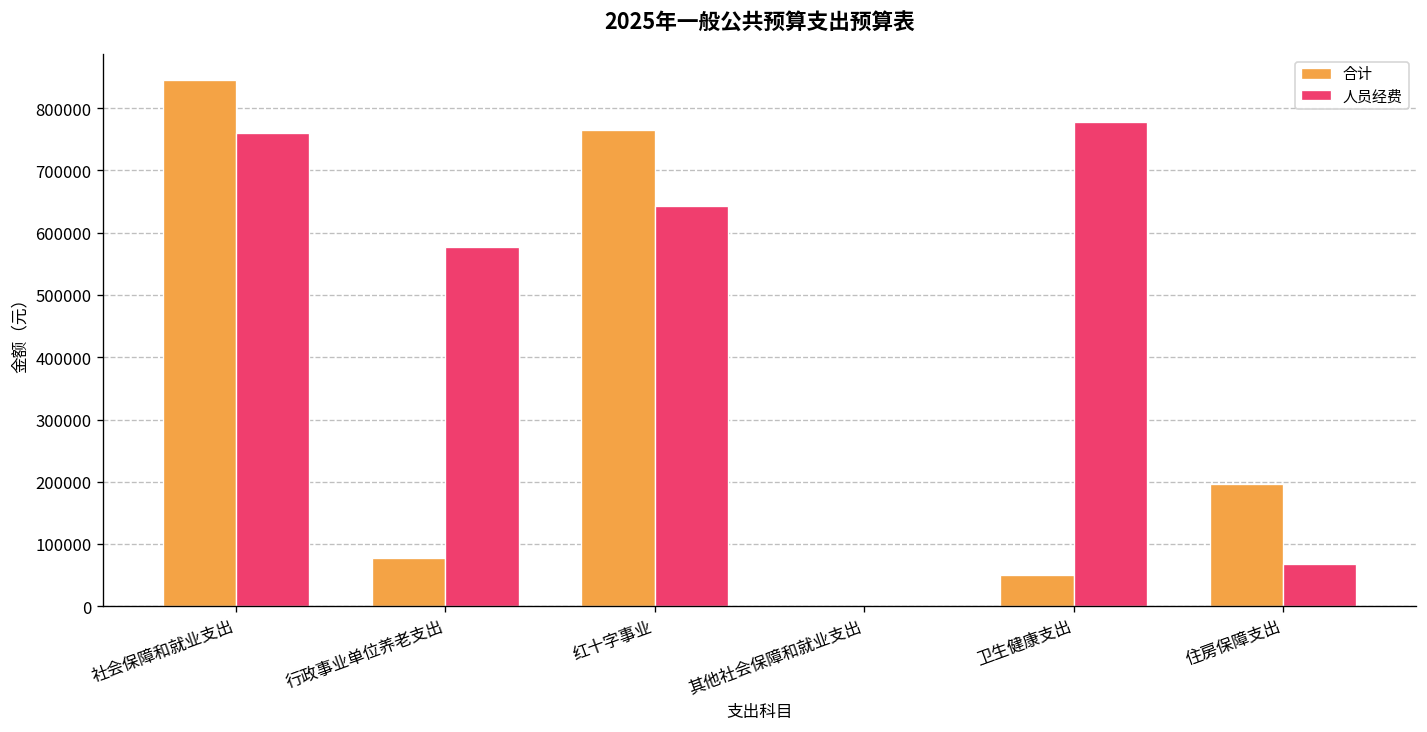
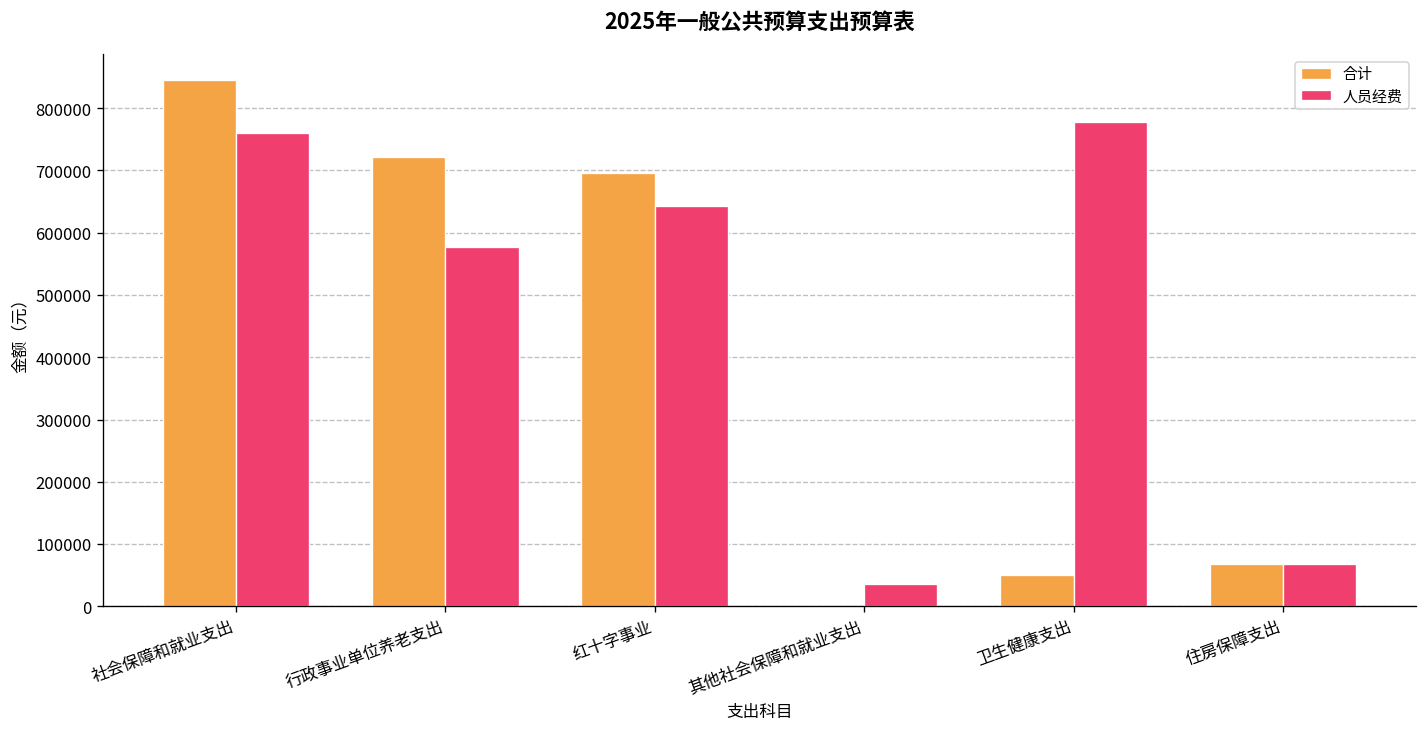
  {
    "合计": {
      "社会保障和就业支出": 840000,
-     "行政事业单位养老支出": 80000,
-     "红十字事业": 770000,
+     "行政事业单位养老支出": 720000,
+     "红十字事业": 700000,
      "卫生健康支出": 50000,
-     "住房保障支出": 200000
+     "住房保障支出": 70000
    },
    "人员经费": {
      "社会保障和就业支出": 760000,
      "行政事业单位养老支出": 580000,
      "红十字事业": 640000,
-     "其他社会保障和就业支出": 0,
+     "其他社会保障和就业支出": 40000,
      "卫生健康支出": 780000,
      "住房保障支出": 70000
    }
  }
